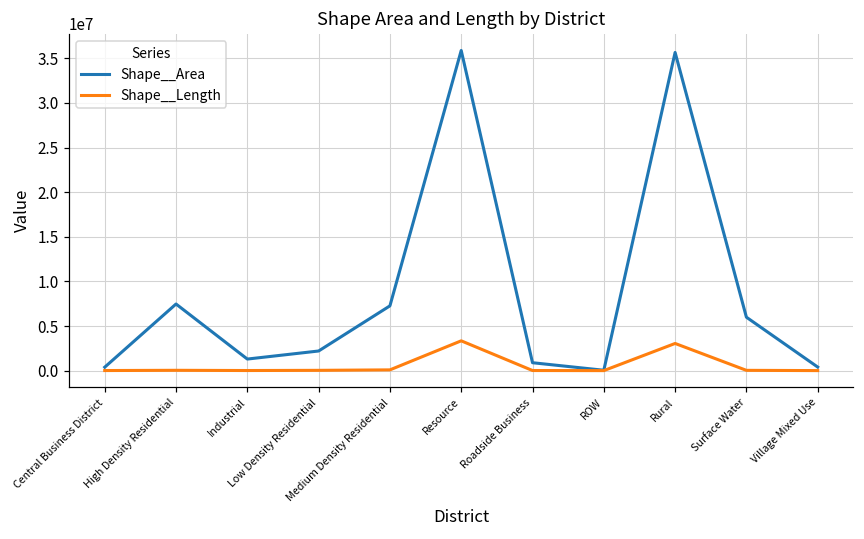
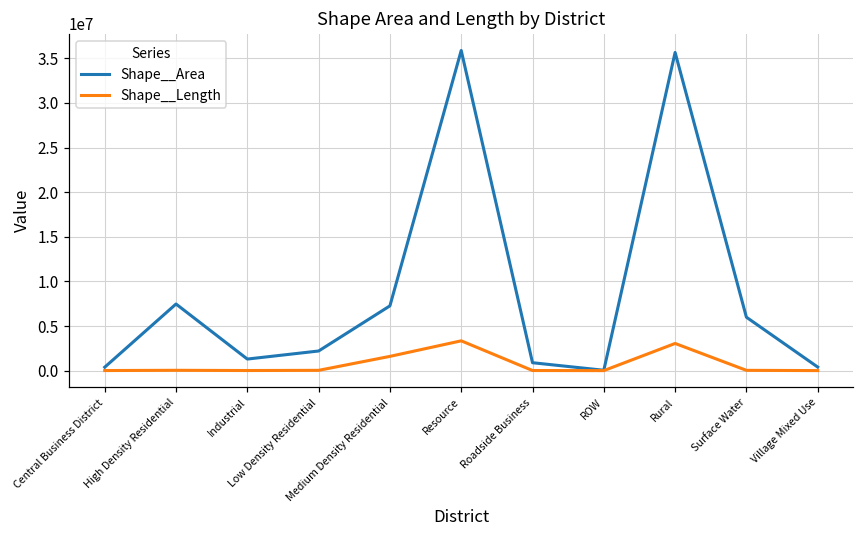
  {
    "Shape__Area": {
      "Central Business District": 0,
      "High Density Residential": 7000000,
      "Industrial": 1000000,
      "Low Density Residential": 2000000,
      "Medium Density Residential": 7000000,
      "Resource": 36000000,
      "Roadside Business": 1000000,
      "Rural": 36000000,
      "Surface Water": 6000000,
      "Village Mixed Use": 0
    },
    "Shape__Length": {
      "Central Business District": 0,
      "High Density Residential": 0,
      "Industrial": 0,
      "Low Density Residential": 0,
-     "Medium Density Residential": 0,
+     "Medium Density Residential": 2000000,
      "Resource": 3000000,
      "Roadside Business": 0,
      "Rural": 3000000,
      "Surface Water": 0,
      "Village Mixed Use": 0
    }
  }
